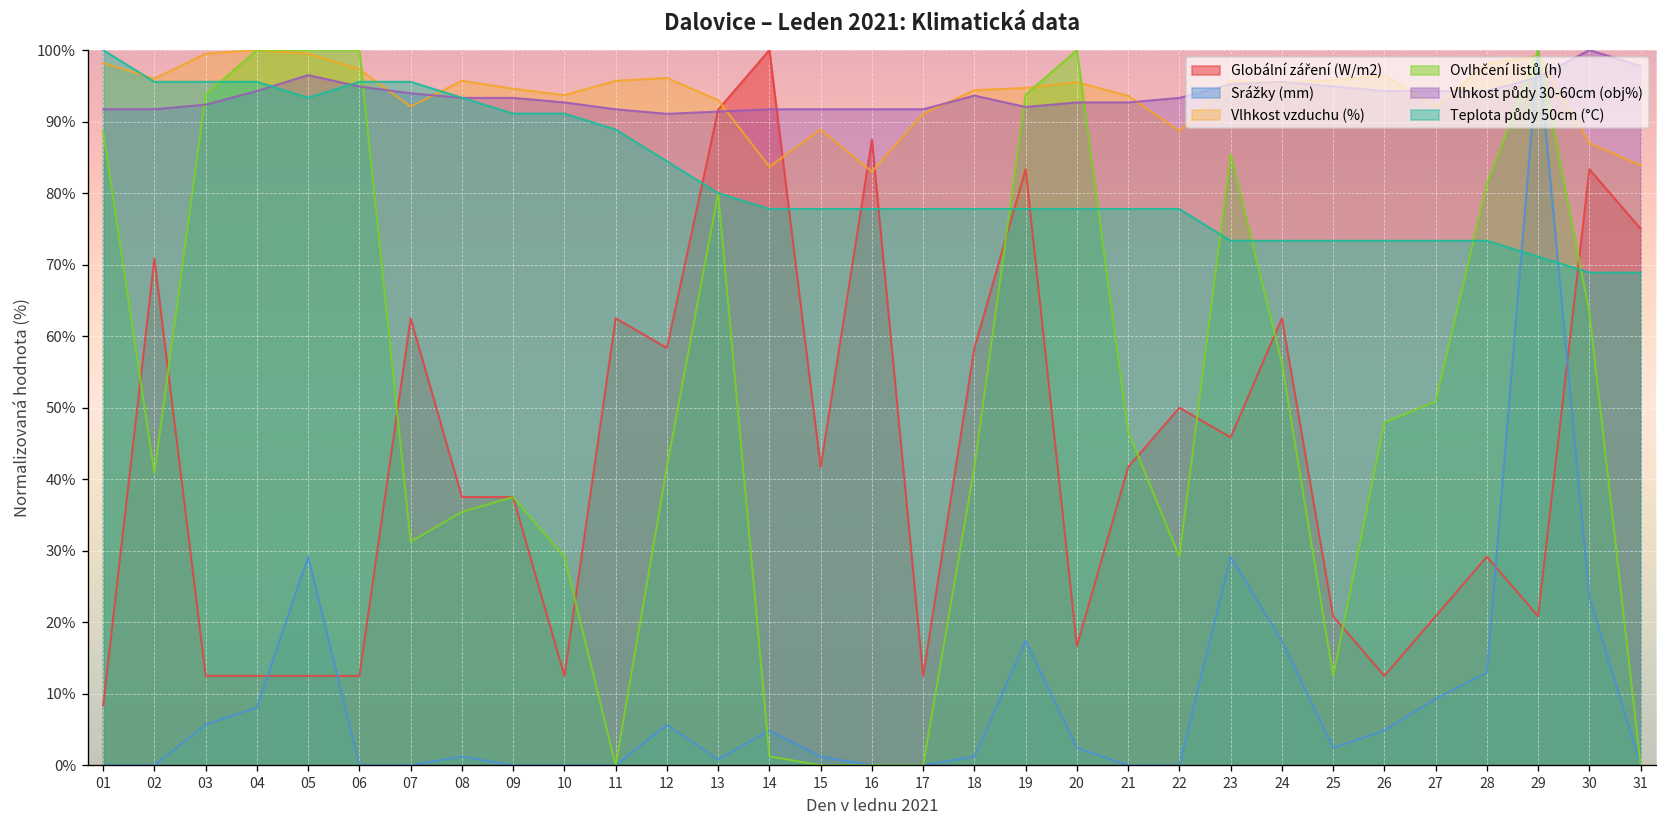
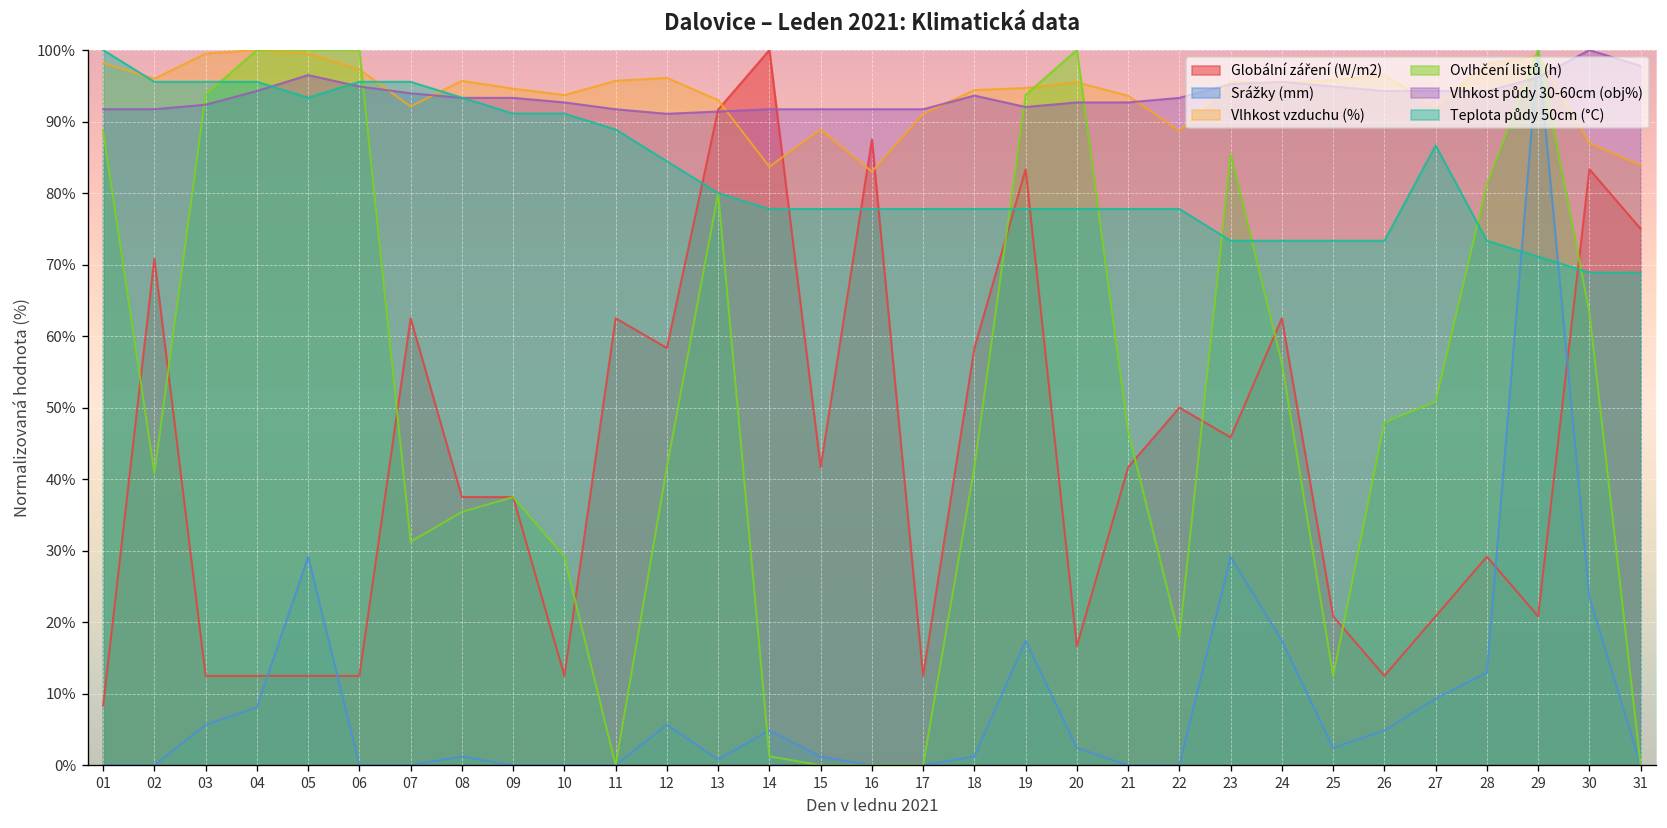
  {
    "Globální záření (W/m2)": {
      "01": "8%",
      "02": "71%",
      "03": "13%",
      "04": "13%",
      "05": "13%",
      "06": "13%",
      "07": "63%",
      "08": "38%",
      "10": "13%",
      "11": "63%",
      "12": "58%",
      "14": "100%",
      "15": "42%",
      "16": "88%",
      "17": "13%",
      "18": "58%",
      "19": "83%",
      "20": "17%",
      "21": "42%",
      "22": "50%",
      "23": "46%",
      "24": "63%",
      "25": "21%",
      "26": "13%",
      "27": "21%",
      "28": "29%",
      "29": "21%",
      "30": "83%",
      "31": "75%"
    },
    "Srážky (mm)": {
      "01": "0%",
      "02": "0%",
      "03": "6%",
      "04": "8%",
      "05": "29%",
      "06": "0%",
      "07": "0%",
      "08": "1%",
      "09": "0%",
      "10": "0%",
      "12": "6%",
      "13": "1%",
      "14": "5%",
      "15": "1%",
      "18": "1%",
      "19": "17%",
      "20": "2%",
      "21": "0%",
      "22": "0%",
      "23": "29%",
      "24": "17%",
      "25": "2%",
      "26": "5%",
      "27": "9%",
      "28": "13%",
      "30": "23%"
    },
    "Vlhkost vzduchu (%)": {
      "01": "98%",
      "02": "96%",
      "03": "99%",
      "05": "99%",
      "06": "97%",
      "07": "92%",
      "08": "96%",
      "09": "95%",
      "10": "94%",
      "11": "96%",
      "12": "96%",
      "13": "93%",
      "14": "84%",
      "15": "89%",
      "16": "83%",
      "17": "91%",
      "18": "94%",
      "19": "95%",
      "20": "95%",
      "21": "94%",
      "22": "89%",
      "29": "99%",
      "30": "87%",
      "31": "84%"
    },
    "Ovlhčení listů (h)": {
      "01": "89%",
      "02": "41%",
      "03": "94%",
      "05": "100%",
      "06": "100%",
      "07": "31%",
      "08": "35%",
      "10": "29%",
      "12": "42%",
      "14": "1%",
      "15": "0%",
      "18": "42%",
      "19": "94%",
      "20": "100%",
      "21": "47%",
-     "22": "29%",
+     "22": "18%",
      "23": "85%",
      "24": "56%",
      "25": "13%",
      "26": "48%",
      "27": "51%",
      "28": "81%",
      "30": "63%"
    },
    "Vlhkost půdy 30-60cm (obj%)": {
      "01": "92%",
      "02": "92%",
      "03": "92%",
      "04": "94%",
      "05": "96%",
      "06": "95%",
      "07": "94%",
      "09": "93%",
      "10": "93%",
      "11": "92%",
      "12": "91%",
      "14": "92%",
      "15": "92%",
      "16": "92%",
      "17": "92%",
      "18": "94%",
      "19": "92%",
      "20": "93%",
      "21": "93%",
      "22": "93%",
      "30": "100%"
    },
    "Teplota půdy 50cm (°C)": {
      "01": "100%",
      "02": "96%",
      "03": "96%",
      "04": "96%",
      "05": "93%",
      "06": "96%",
      "07": "96%",
      "09": "91%",
      "10": "91%",
      "11": "89%",
      "12": "84%",
      "14": "78%",
      "15": "78%",
      "16": "78%",
      "17": "78%",
      "18": "78%",
      "19": "78%",
      "20": "78%",
      "21": "78%",
      "22": "78%",
      "23": "73%",
      "24": "73%",
      "25": "73%",
      "26": "73%",
-     "27": "73%",
+     "27": "87%",
      "28": "73%",
      "29": "71%",
      "30": "69%",
      "31": "69%"
    }
  }
